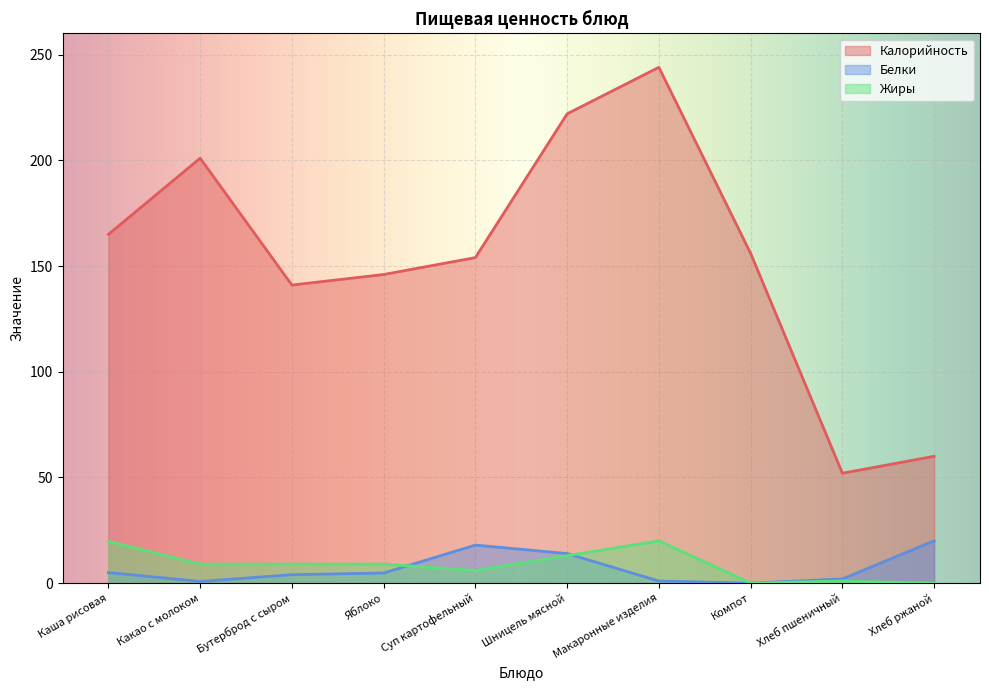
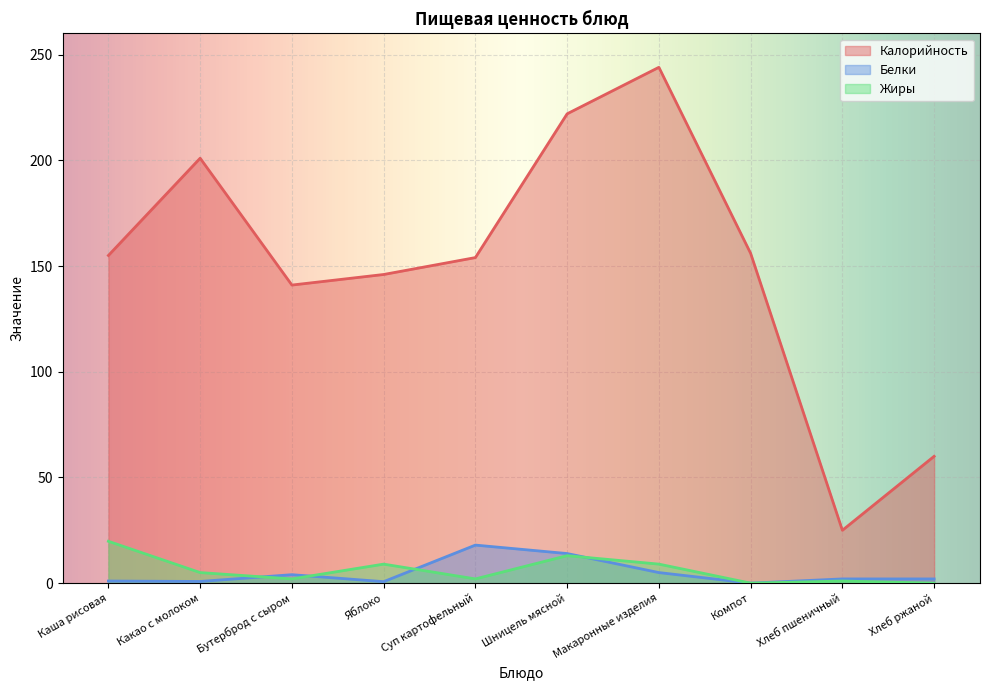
  {
    "Калорийность": {
-     "Каша рисовая": 165,
+     "Каша рисовая": 155,
      "Какао с молоком": 201,
      "Бутерброд с сыром": 141,
      "Яблоко": 146,
      "Суп картофельный": 154,
      "Шницель мясной": 222,
      "Макаронные изделия": 244,
      "Компот": 156,
-     "Хлеб пшеничный": 52,
+     "Хлеб пшеничный": 25,
      "Хлеб ржаной": 60
    },
    "Белки": {
-     "Каша рисовая": 5,
+     "Каша рисовая": 1,
      "Какао с молоком": 1,
      "Бутерброд с сыром": 4,
-     "Яблоко": 5,
+     "Яблоко": 1,
      "Суп картофельный": 18,
-     "Макаронные изделия": 1,
-     "Хлеб ржаной": 20
+     "Макаронные изделия": 5,
+     "Хлеб ржаной": 2
    },
    "Жиры": {
      "Каша рисовая": 20,
-     "Какао с молоком": 9,
-     "Бутерброд с сыром": 9,
+     "Какао с молоком": 5,
+     "Бутерброд с сыром": 2,
      "Яблоко": 9,
-     "Суп картофельный": 6,
-     "Макаронные изделия": 20,
+     "Суп картофельный": 2,
+     "Макаронные изделия": 9,
      "Хлеб ржаной": 0
    }
  }
